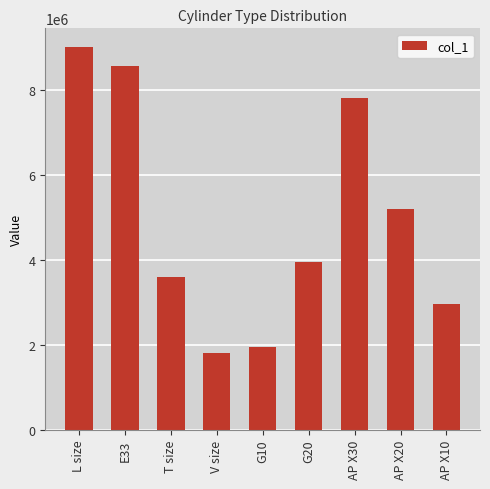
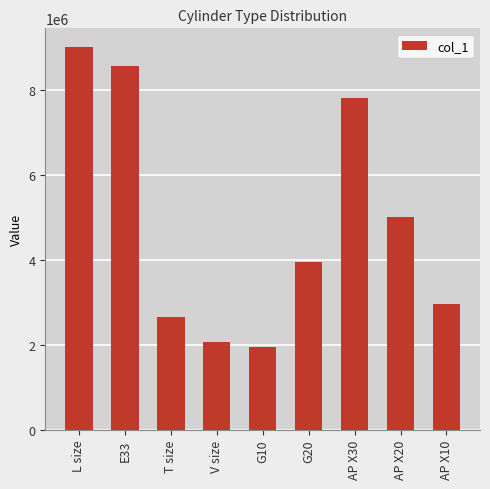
  {
    "L size": 9000000,
    "E33": 8600000,
-   "T size": 3600000,
-   "V size": 1800000,
+   "T size": 2700000,
+   "V size": 2100000,
    "G10": 2000000,
    "G20": 3900000,
    "AP X30": 7800000,
-   "AP X20": 5200000,
+   "AP X20": 5000000,
    "AP X10": 3000000
  }
